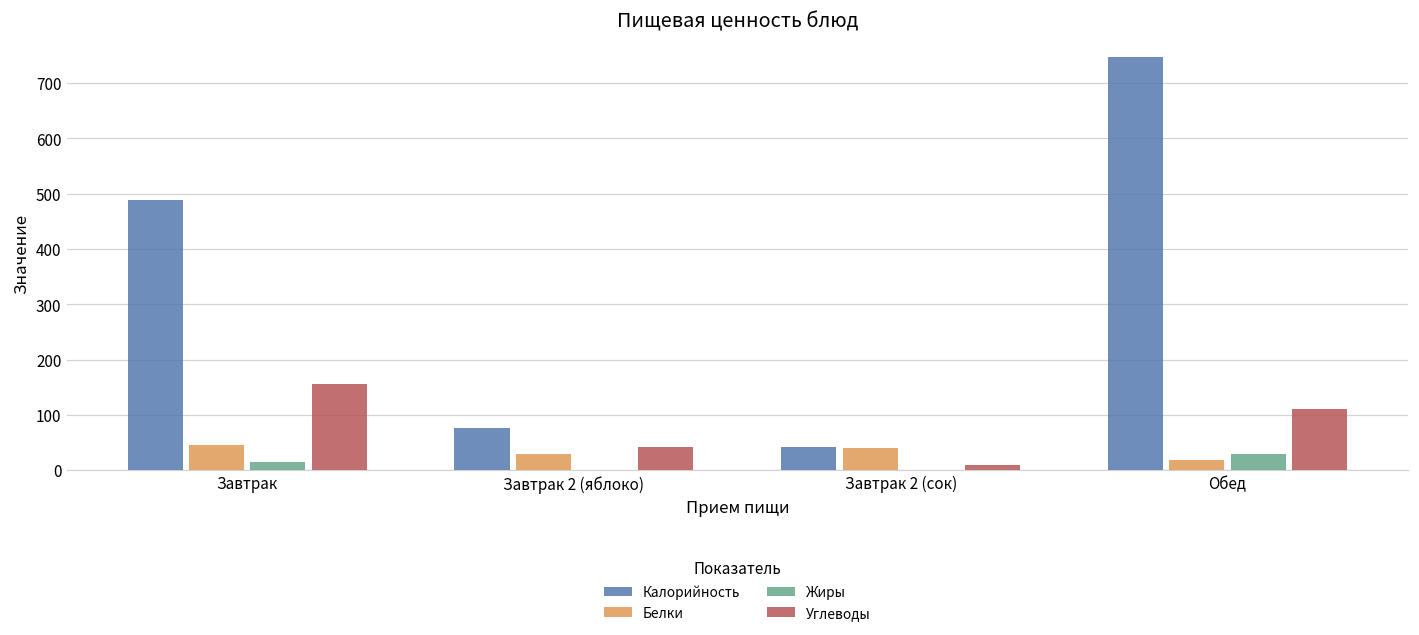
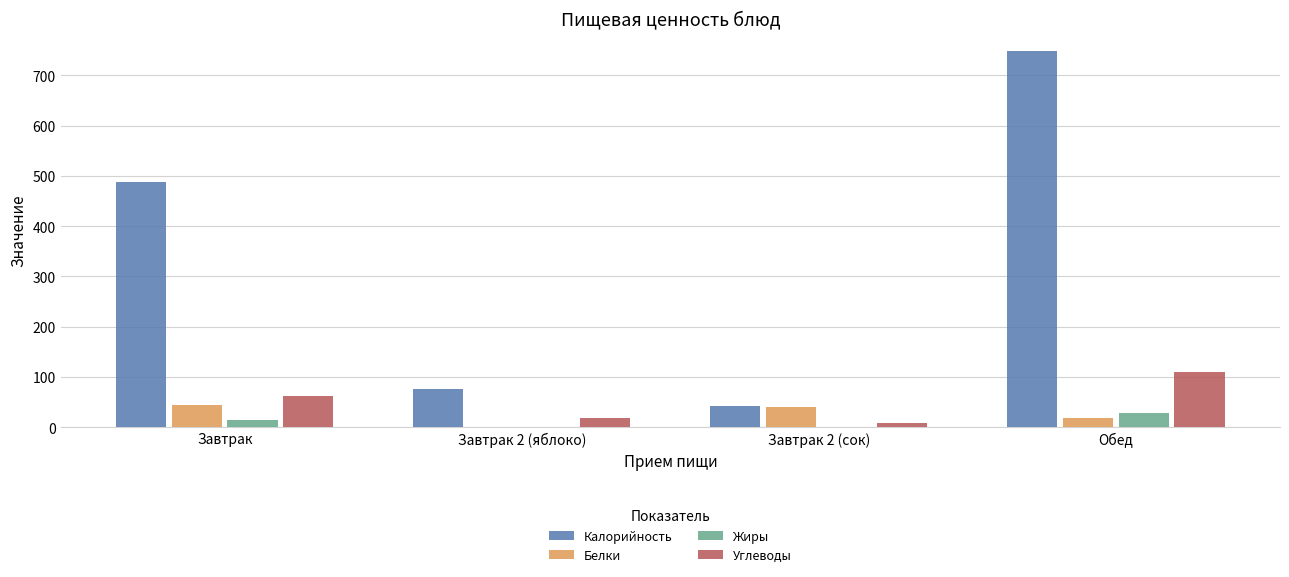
  {
    "Белки": {
      "Завтрак": 50,
-     "Завтрак 2 (яблоко)": 30,
+     "Завтрак 2 (яблоко)": 0,
      "Завтрак 2 (сок)": 40,
      "Обед": 20
    },
    "Углеводы": {
-     "Завтрак": 160,
-     "Завтрак 2 (яблоко)": 40,
+     "Завтрак": 60,
+     "Завтрак 2 (яблоко)": 20,
      "Завтрак 2 (сок)": 10,
      "Обед": 110
    }
  }
